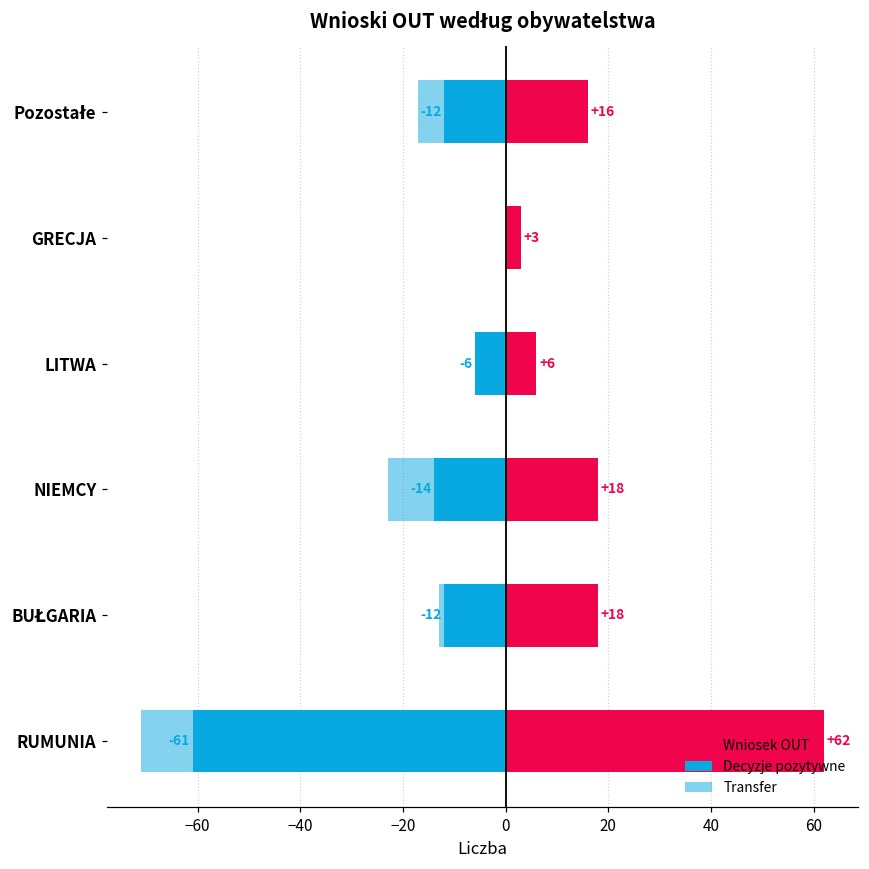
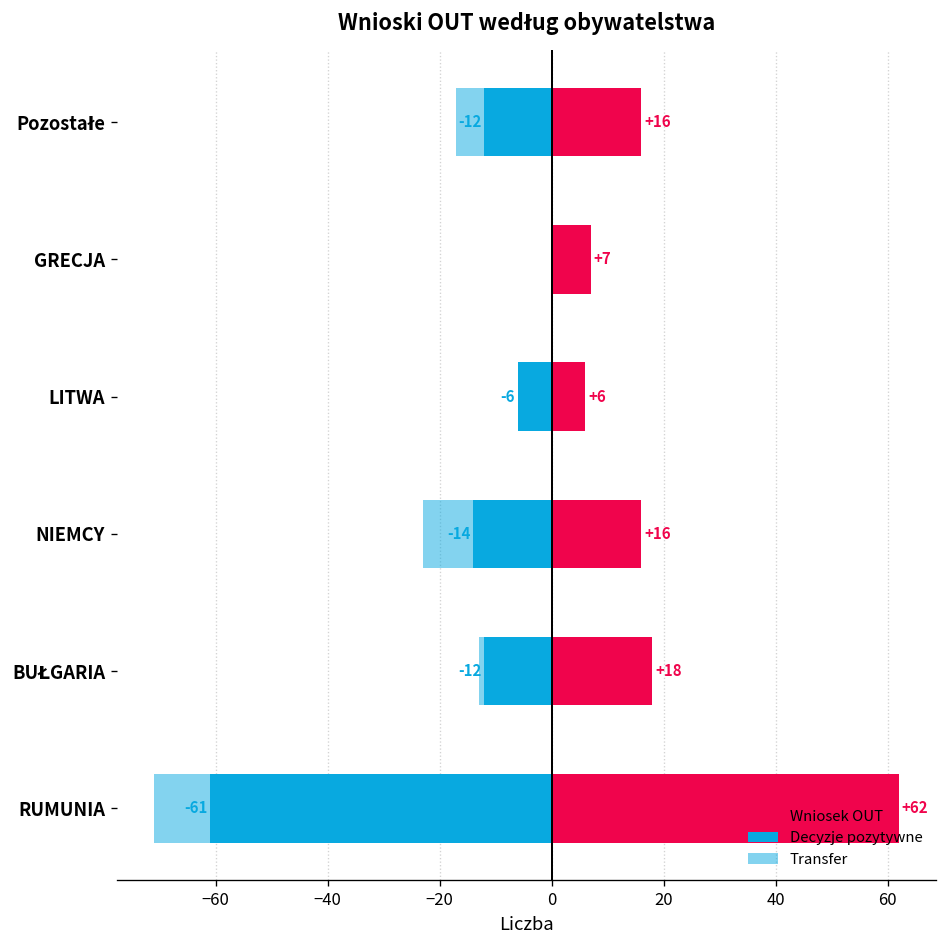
  {
    "Wniosek OUT": {
      "Pozostałe": "+16",
-     "GRECJA": "+3",
+     "GRECJA": "+7",
      "LITWA": "+6",
-     "NIEMCY": "+18",
+     "NIEMCY": "+16",
      "BUŁGARIA": "+18",
      "RUMUNIA": "+62"
    }
  }
